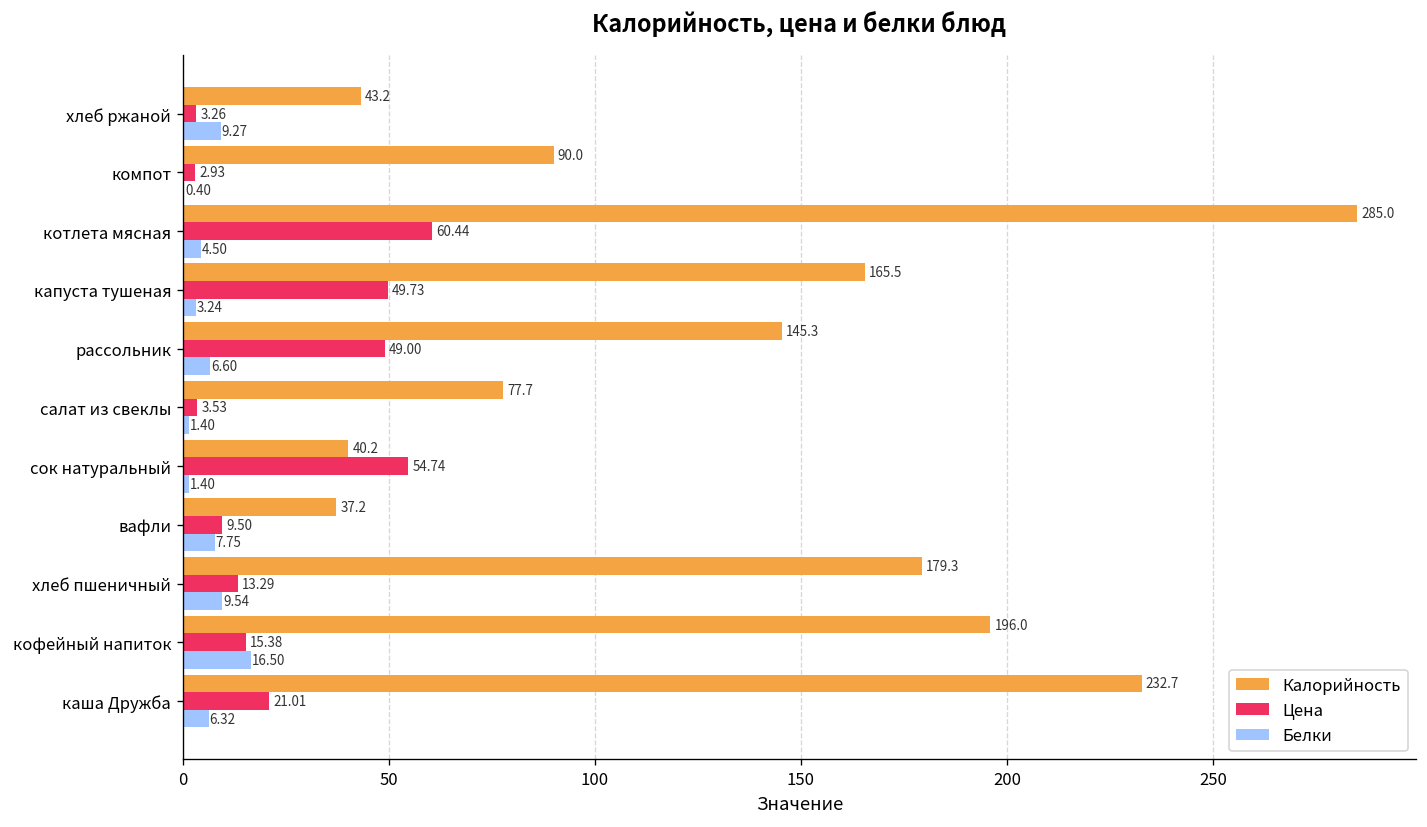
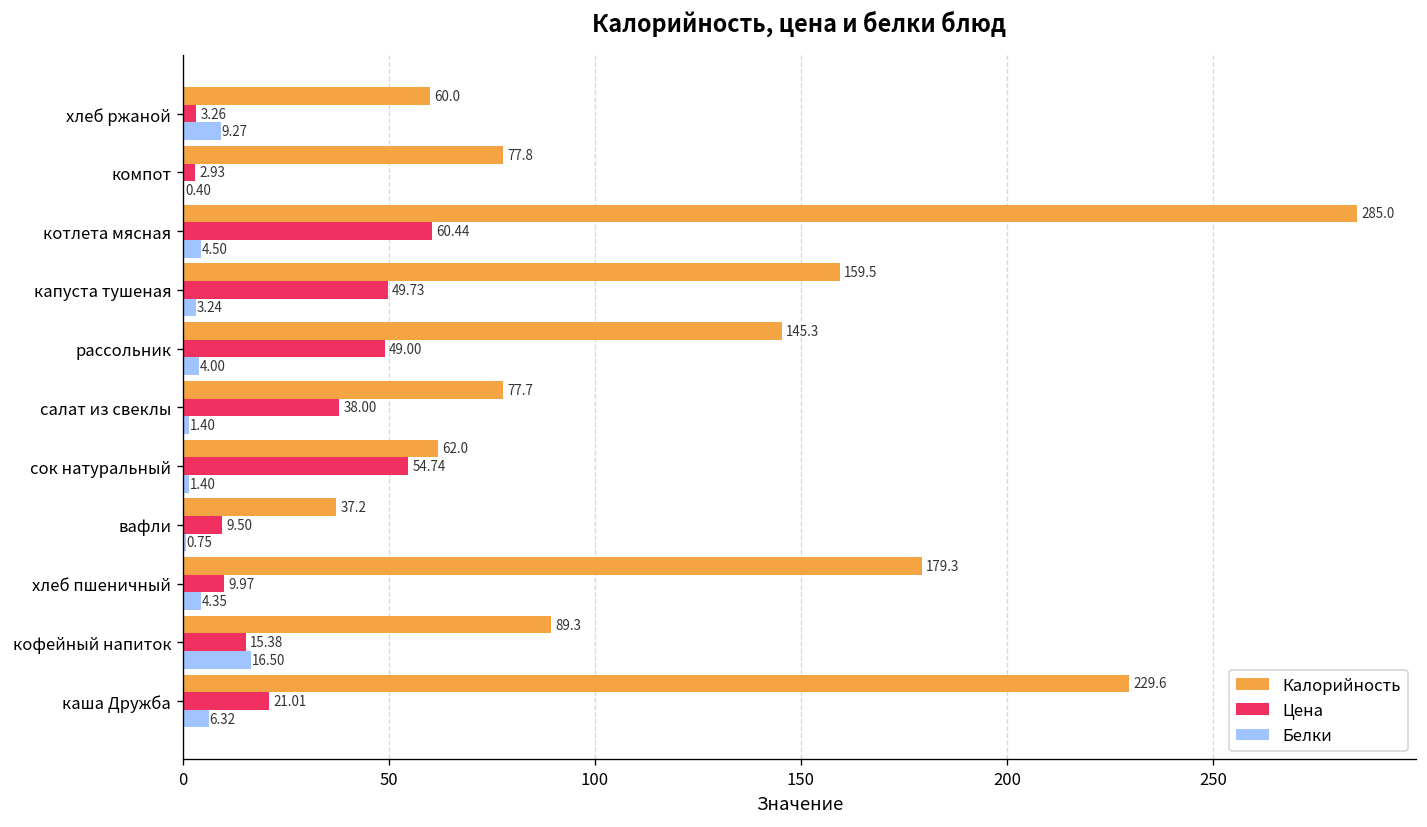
  {
    "Калорийность": {
-     "хлеб ржаной": 43.2,
-     "компот": 90.0,
+     "хлеб ржаной": 60.0,
+     "компот": 77.8,
      "котлета мясная": 285.0,
-     "капуста тушеная": 165.5,
+     "капуста тушеная": 159.5,
      "рассольник": 145.3,
      "салат из свеклы": 77.7,
-     "сок натуральный": 40.2,
+     "сок натуральный": 62.0,
      "вафли": 37.2,
      "хлеб пшеничный": 179.3,
-     "кофейный напиток": 196.0,
-     "каша Дружба": 232.7
+     "кофейный напиток": 89.3,
+     "каша Дружба": 229.6
    },
    "Цена": {
      "хлеб ржаной": 3.26,
      "компот": 2.93,
      "котлета мясная": 60.44,
      "капуста тушеная": 49.73,
      "рассольник": 49.00,
-     "салат из свеклы": 3.53,
+     "салат из свеклы": 38.00,
      "сок натуральный": 54.74,
      "вафли": 9.50,
-     "хлеб пшеничный": 13.29,
+     "хлеб пшеничный": 9.97,
      "кофейный напиток": 15.38,
      "каша Дружба": 21.01
    },
    "Белки": {
      "хлеб ржаной": 9.27,
      "компот": 0.40,
      "котлета мясная": 4.50,
      "капуста тушеная": 3.24,
-     "рассольник": 6.60,
+     "рассольник": 4.00,
      "салат из свеклы": 1.40,
      "сок натуральный": 1.40,
-     "вафли": 7.75,
-     "хлеб пшеничный": 9.54,
+     "вафли": 0.75,
+     "хлеб пшеничный": 4.35,
      "кофейный напиток": 16.50,
      "каша Дружба": 6.32
    }
  }
